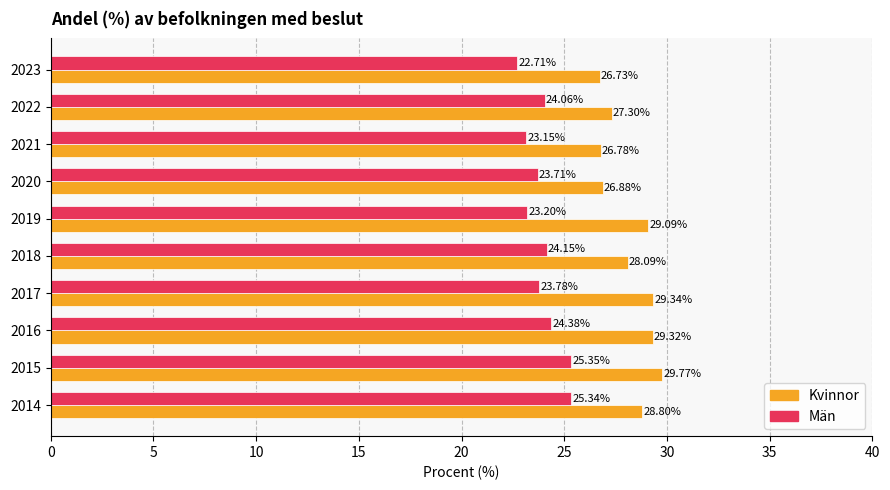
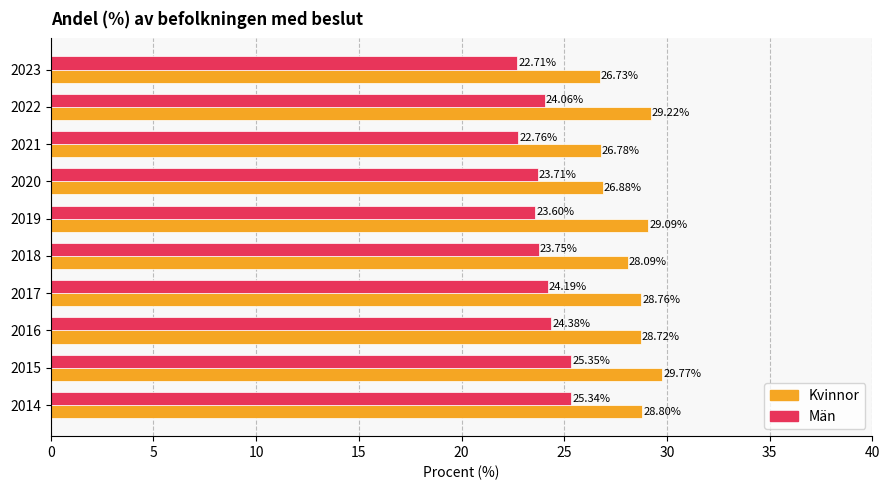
  {
    "Kvinnor": {
      "2023": "26.73%",
-     "2022": "27.30%",
+     "2022": "29.22%",
      "2021": "26.78%",
      "2020": "26.88%",
      "2019": "29.09%",
      "2018": "28.09%",
-     "2017": "29.34%",
-     "2016": "29.32%",
+     "2017": "28.76%",
+     "2016": "28.72%",
      "2015": "29.77%",
      "2014": "28.80%"
    },
    "Män": {
      "2023": "22.71%",
      "2022": "24.06%",
-     "2021": "23.15%",
+     "2021": "22.76%",
      "2020": "23.71%",
-     "2019": "23.20%",
-     "2018": "24.15%",
-     "2017": "23.78%",
+     "2019": "23.60%",
+     "2018": "23.75%",
+     "2017": "24.19%",
      "2016": "24.38%",
      "2015": "25.35%",
      "2014": "25.34%"
    }
  }
